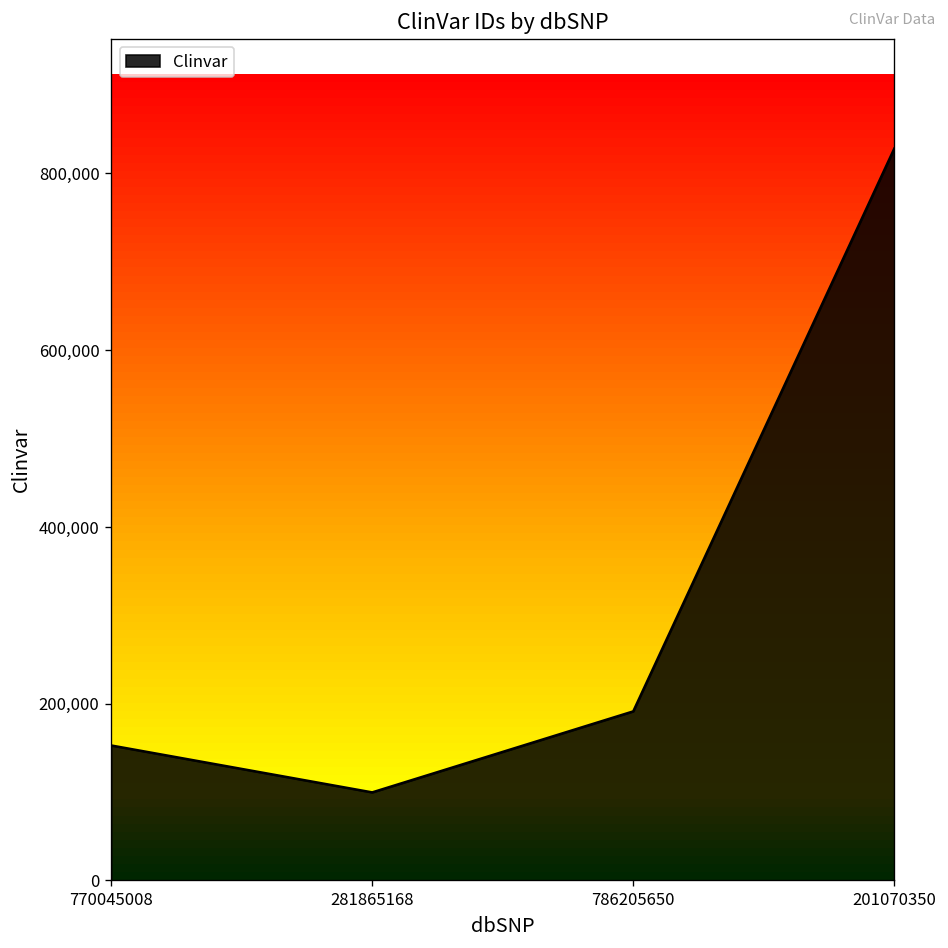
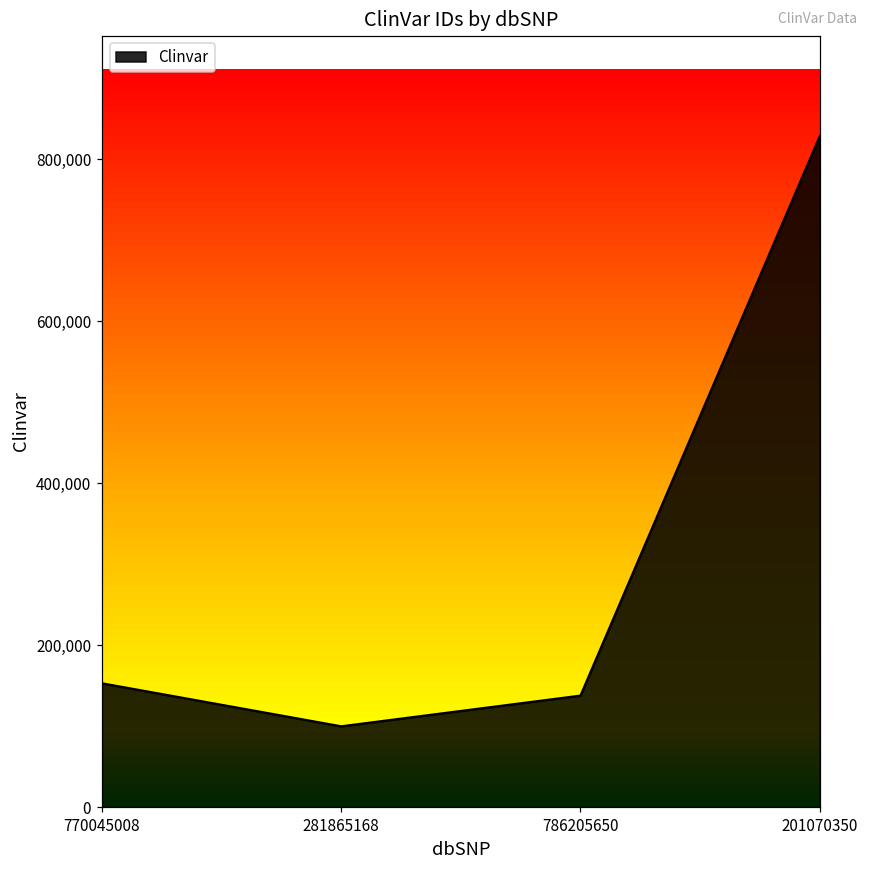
  {
    "770045008": "150,000",
    "281865168": "100,000",
-   "786205650": "190,000",
+   "786205650": "140,000",
    "201070350": "830,000"
  }
